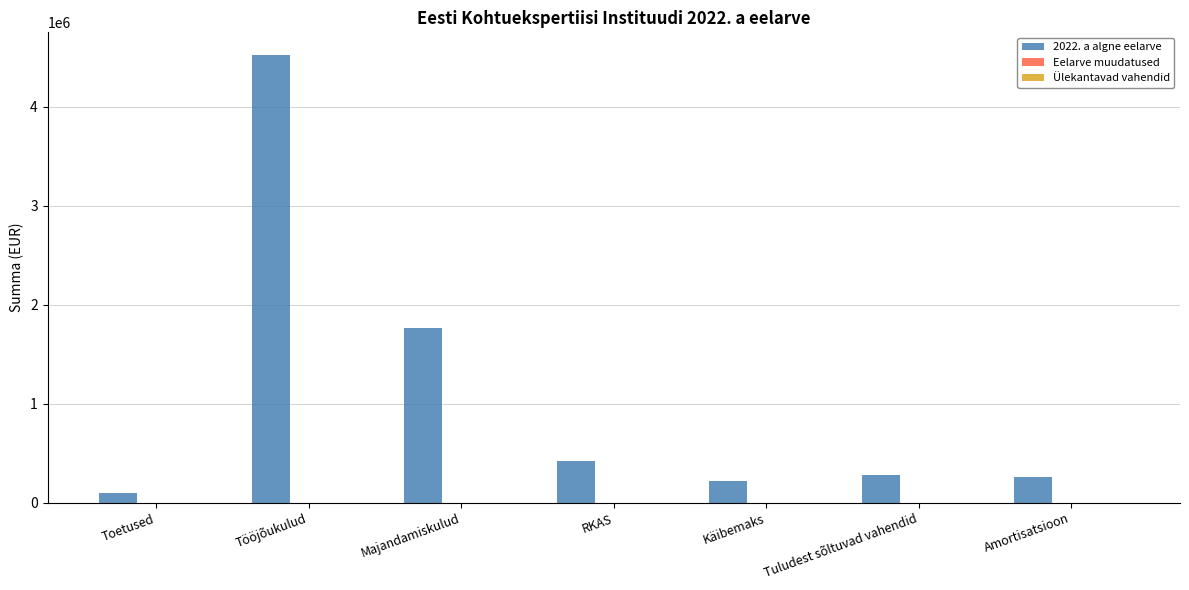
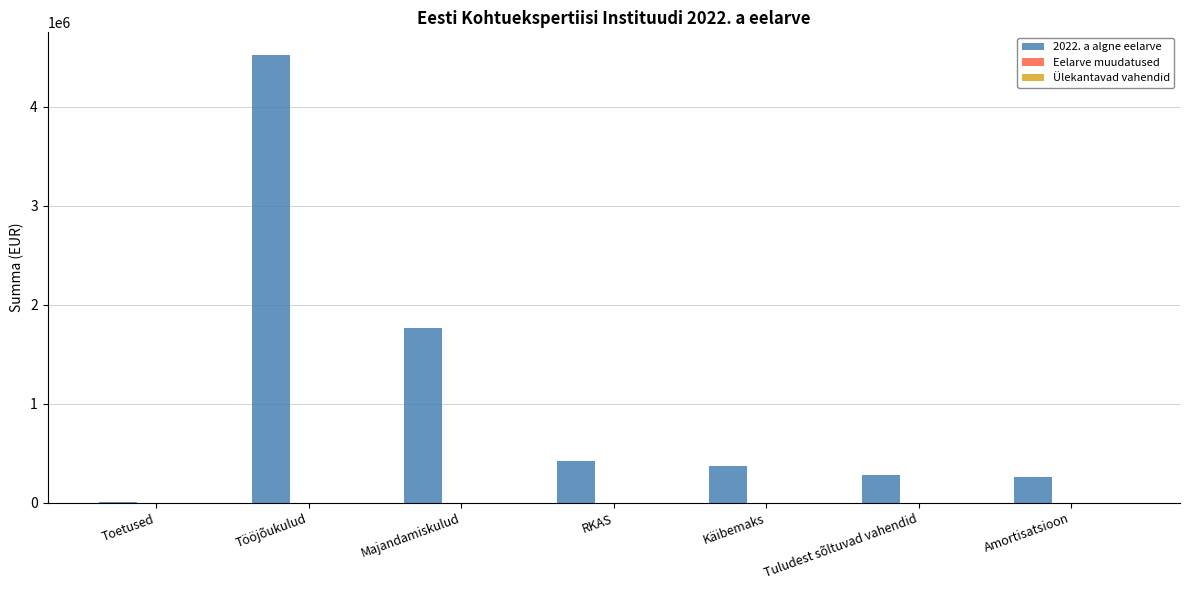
  {
    "2022. a algne eelarve": {
-     "Toetused": 100000,
+     "Toetused": 0,
      "Tööjõukulud": 4500000,
      "Majandamiskulud": 1800000,
      "RKAS": 400000,
-     "Käibemaks": 200000,
+     "Käibemaks": 400000,
      "Tuludest sõltuvad vahendid": 300000,
      "Amortisatsioon": 300000
    },
    "Eelarve muudatused": {
      "Toetused": 0,
      "Tööjõukulud": 0,
      "Majandamiskulud": 0,
      "RKAS": 0,
      "Käibemaks": 0,
      "Tuludest sõltuvad vahendid": 0,
      "Amortisatsioon": 0
    },
    "Ülekantavad vahendid": {
      "Toetused": 0,
      "Tööjõukulud": 0,
      "Majandamiskulud": 0,
      "RKAS": 0,
      "Käibemaks": 0,
      "Tuludest sõltuvad vahendid": 0,
      "Amortisatsioon": 0
    }
  }
